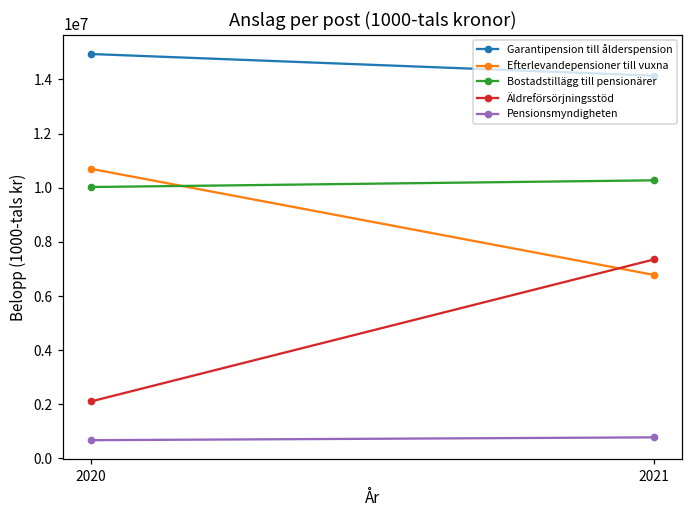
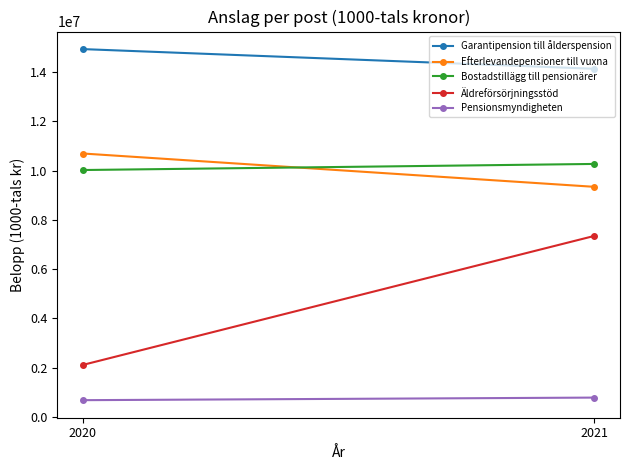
  {
    "Garantipension till ålderspension": {
      "2020": 14900000
    },
    "Efterlevandepensioner till vuxna": {
      "2020": 10700000,
-     "2021": 6800000
+     "2021": 9300000
    },
    "Bostadstillägg till pensionärer": {
      "2020": 10000000,
      "2021": 10300000
    },
    "Äldreförsörjningsstöd": {
      "2020": 2100000,
      "2021": 7300000
    },
    "Pensionsmyndigheten": {
      "2020": 700000,
      "2021": 800000
    }
  }
